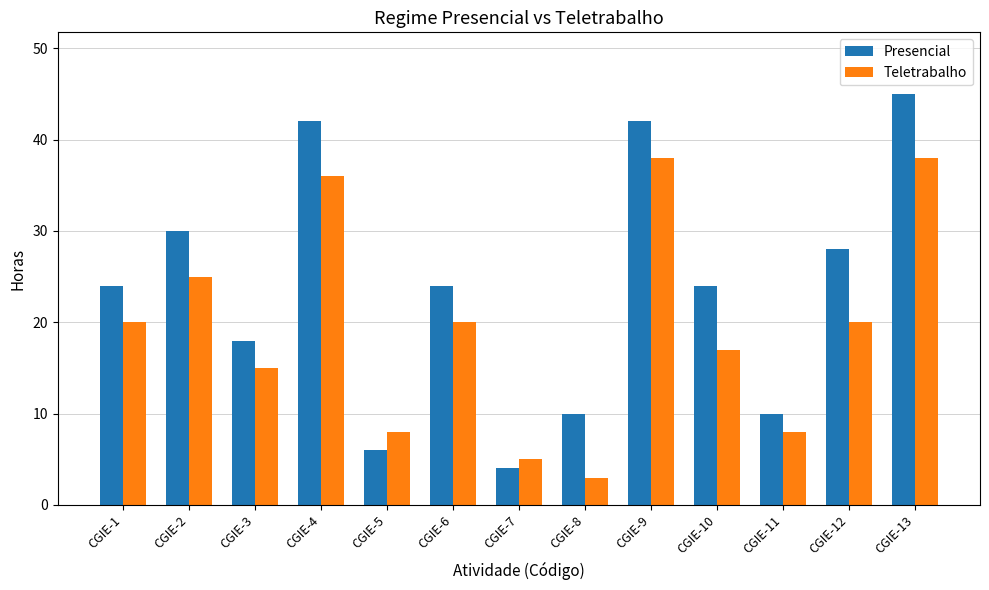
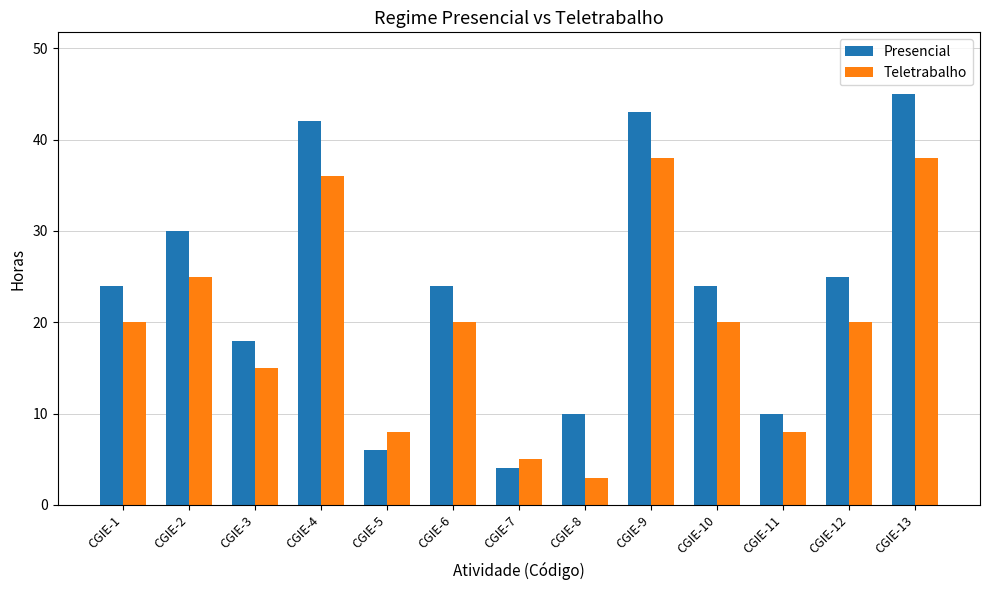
  {
    "Presencial": {
      "CGIE-1": 24,
      "CGIE-2": 30,
      "CGIE-3": 18,
      "CGIE-4": 42,
      "CGIE-5": 6,
      "CGIE-6": 24,
      "CGIE-7": 4,
      "CGIE-8": 10,
-     "CGIE-9": 42,
+     "CGIE-9": 43,
      "CGIE-10": 24,
      "CGIE-11": 10,
-     "CGIE-12": 28,
+     "CGIE-12": 25,
      "CGIE-13": 45
    },
    "Teletrabalho": {
      "CGIE-1": 20,
      "CGIE-2": 25,
      "CGIE-3": 15,
      "CGIE-4": 36,
      "CGIE-5": 8,
      "CGIE-6": 20,
      "CGIE-7": 5,
      "CGIE-8": 3,
      "CGIE-9": 38,
-     "CGIE-10": 17,
+     "CGIE-10": 20,
      "CGIE-11": 8,
      "CGIE-12": 20,
      "CGIE-13": 38
    }
  }
